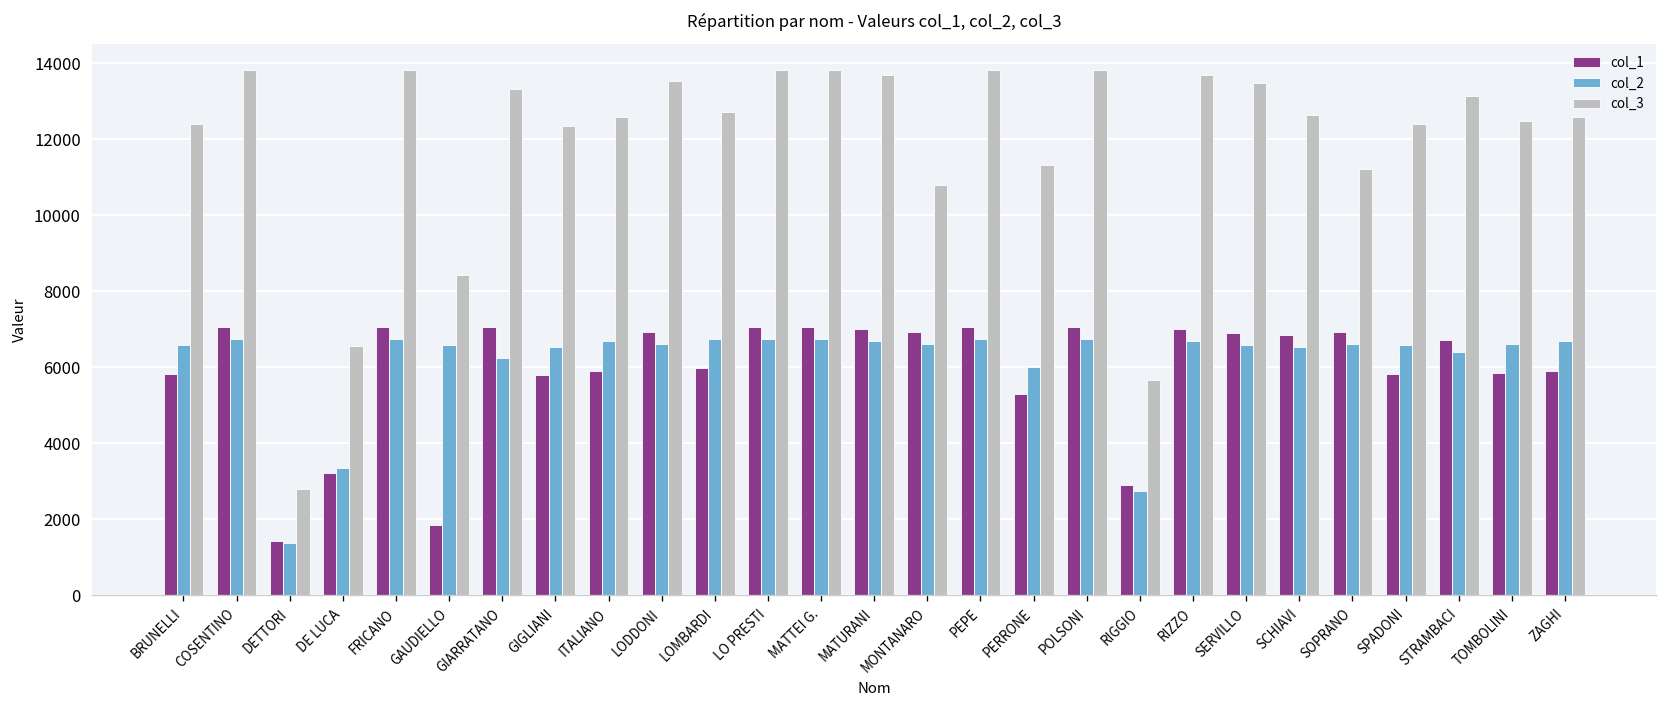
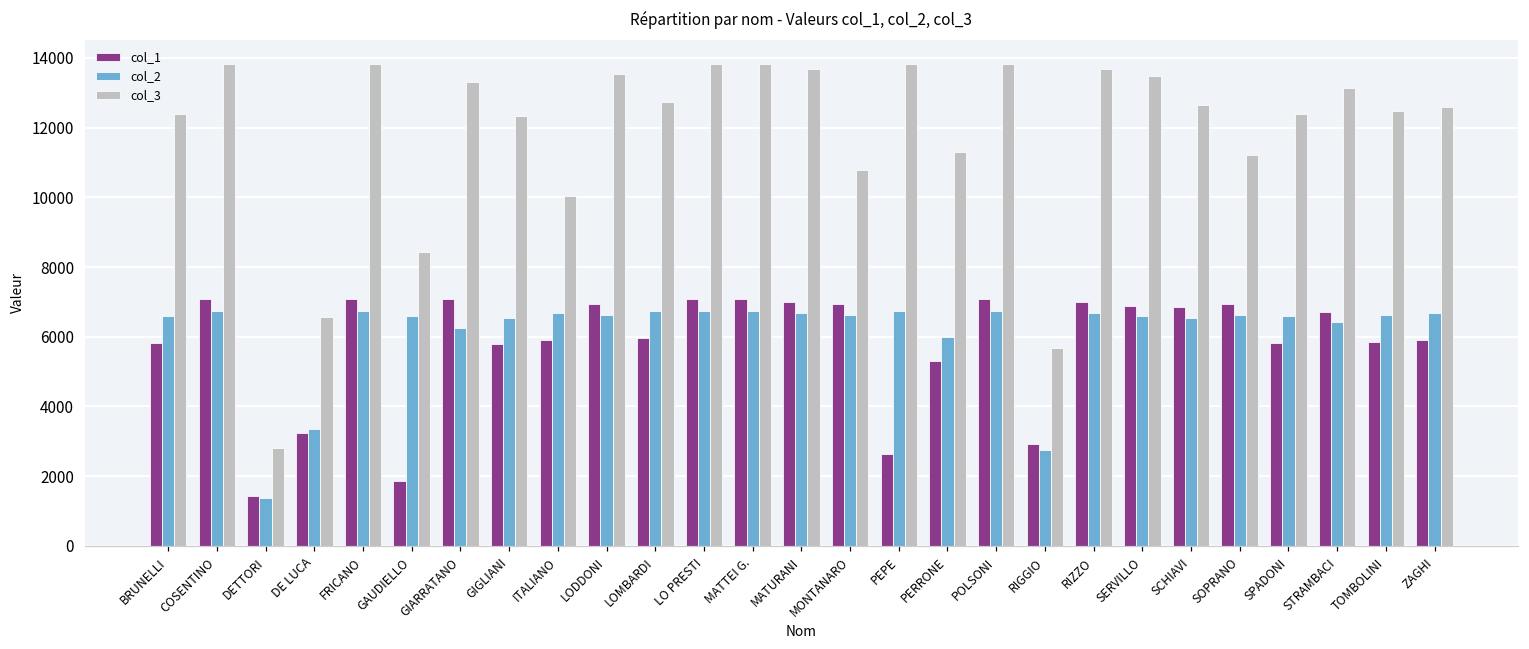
  {
    "col_1": {
      "BRUNELLI": 5800,
      "COSENTINO": 7100,
      "DETTORI": 1400,
      "DE LUCA": 3200,
      "FRICANO": 7100,
      "GAUDIELLO": 1900,
      "GIARRATANO": 7100,
      "GIGLIANI": 5800,
      "ITALIANO": 5900,
      "LODDONI": 6900,
      "LOMBARDI": 6000,
      "LO PRESTI": 7100,
      "MATTEI G.": 7100,
      "MATURANI": 7000,
      "MONTANARO": 6900,
-     "PEPE": 7100,
+     "PEPE": 2600,
      "PERRONE": 5300,
      "POLSONI": 7100,
      "RIGGIO": 2900,
      "RIZZO": 7000,
      "SERVILLO": 6900,
      "SCHIAVI": 6900,
      "SOPRANO": 6900,
      "SPADONI": 5800,
      "STRAMBACI": 6700,
      "TOMBOLINI": 5900,
      "ZAGHI": 5900
    },
    "col_2": {
      "BRUNELLI": 6600,
      "COSENTINO": 6700,
      "DETTORI": 1400,
      "DE LUCA": 3300,
      "FRICANO": 6700,
      "GAUDIELLO": 6600,
      "GIARRATANO": 6200,
      "GIGLIANI": 6500,
      "ITALIANO": 6700,
      "LODDONI": 6600,
      "LOMBARDI": 6700,
      "LO PRESTI": 6700,
      "MATTEI G.": 6700,
      "MATURANI": 6700,
      "MONTANARO": 6600,
      "PEPE": 6700,
      "PERRONE": 6000,
      "POLSONI": 6700,
      "RIGGIO": 2800,
      "RIZZO": 6700,
      "SERVILLO": 6600,
      "SCHIAVI": 6500,
      "SOPRANO": 6600,
      "SPADONI": 6600,
      "STRAMBACI": 6400,
      "TOMBOLINI": 6600,
      "ZAGHI": 6700
    },
    "col_3": {
      "BRUNELLI": 12400,
      "COSENTINO": 13800,
      "DETTORI": 2800,
      "DE LUCA": 6600,
      "FRICANO": 13800,
      "GAUDIELLO": 8400,
      "GIARRATANO": 13300,
      "GIGLIANI": 12300,
-     "ITALIANO": 12600,
+     "ITALIANO": 10000,
      "LODDONI": 13500,
      "LOMBARDI": 12700,
      "LO PRESTI": 13800,
      "MATTEI G.": 13800,
      "MATURANI": 13700,
      "MONTANARO": 10800,
      "PEPE": 13800,
      "PERRONE": 11300,
      "POLSONI": 13800,
      "RIGGIO": 5700,
      "RIZZO": 13700,
      "SERVILLO": 13500,
      "SCHIAVI": 12600,
      "SOPRANO": 11200,
      "SPADONI": 12400,
      "STRAMBACI": 13100,
      "TOMBOLINI": 12500,
      "ZAGHI": 12600
    }
  }
